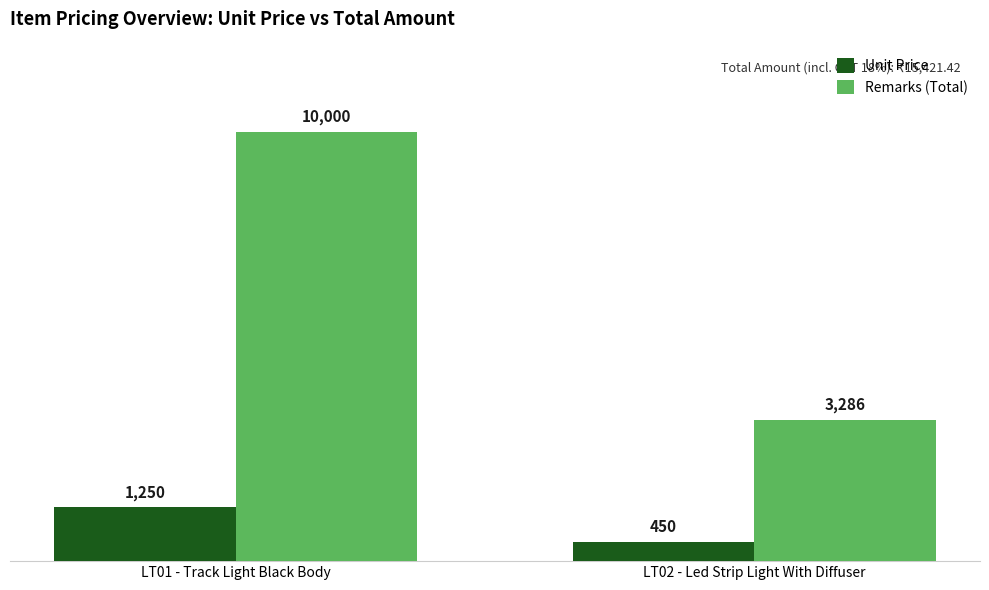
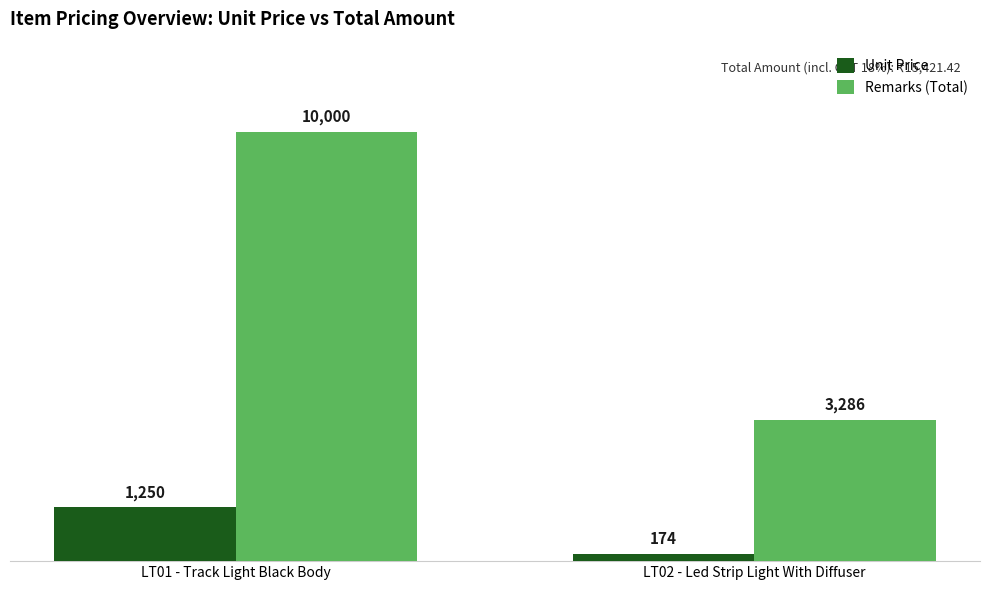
  {
    "Unit Price": {
      "LT01 - Track Light Black Body": "1,250",
-     "LT02 - Led Strip Light With Diffuser": "450"
+     "LT02 - Led Strip Light With Diffuser": "174"
    },
    "Remarks (Total)": {
      "LT01 - Track Light Black Body": "10,000",
      "LT02 - Led Strip Light With Diffuser": "3,286"
    }
  }
